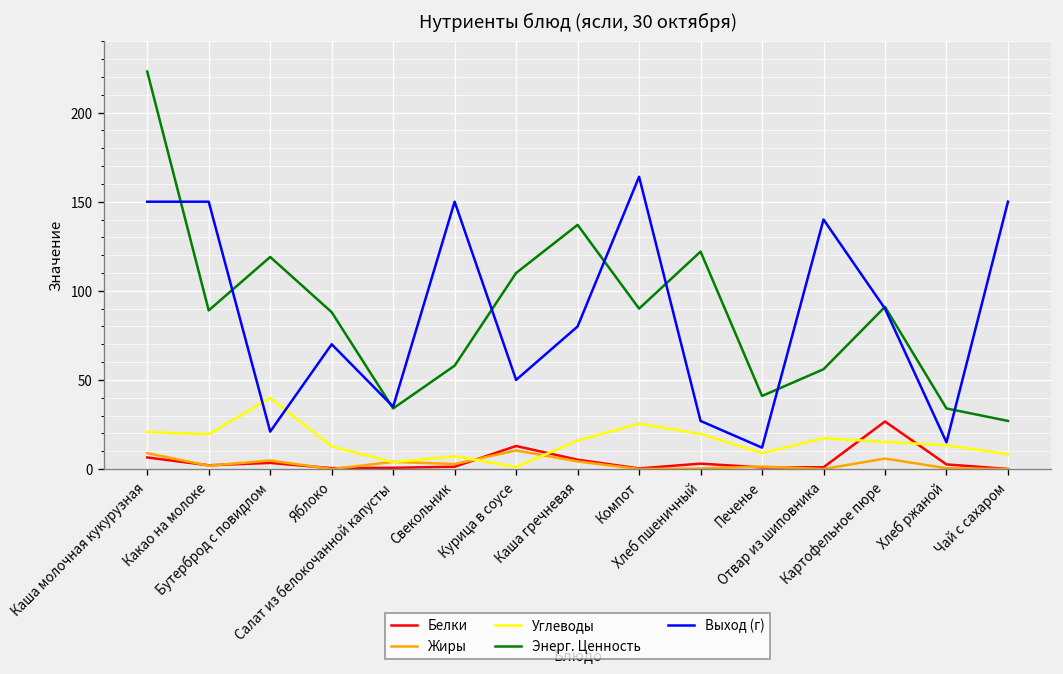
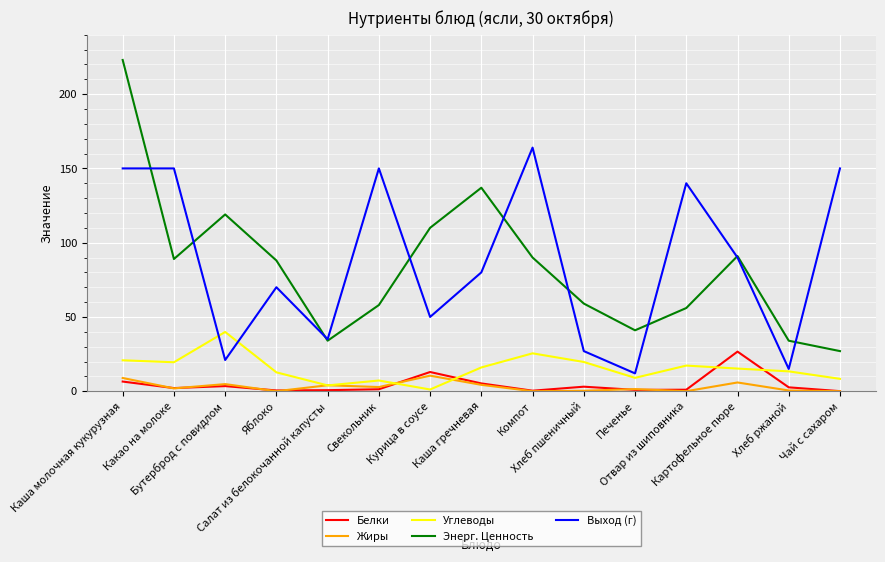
  {
    "Белки": {
      "Каша молочная кукурузная": 7,
      "Салат из белокочанной капусты": 1,
      "Курица в соусе": 13,
      "Хлеб пшеничный": 3,
      "Картофельное пюре": 27,
      "Хлеб ржаной": 3
    },
    "Жиры": {
      "Каша молочная кукурузная": 9,
      "Курица в соусе": 10,
      "Хлеб пшеничный": 0,
      "Картофельное пюре": 6,
      "Хлеб ржаной": 0
    },
    "Углеводы": {
      "Каша молочная кукурузная": 21,
      "Какао на молоке": 20,
      "Бутерброд с повидлом": 40,
      "Яблоко": 13,
      "Свекольник": 7,
      "Курица в соусе": 1,
      "Каша гречневая": 16,
      "Компот": 26,
      "Хлеб пшеничный": 20,
      "Печенье": 9,
      "Отвар из шиповника": 17,
      "Картофельное пюре": 15,
      "Чай с сахаром": 8
    },
    "Энерг. Ценность": {
      "Каша молочная кукурузная": 223,
      "Какао на молоке": 89,
      "Бутерброд с повидлом": 119,
      "Яблоко": 88,
      "Свекольник": 58,
      "Курица в соусе": 110,
      "Каша гречневая": 137,
      "Компот": 90,
-     "Хлеб пшеничный": 122,
+     "Хлеб пшеничный": 59,
      "Печенье": 41,
      "Отвар из шиповника": 56,
      "Хлеб ржаной": 34,
      "Чай с сахаром": 27
    },
    "Выход (г)": {
      "Каша молочная кукурузная": 150,
      "Какао на молоке": 150,
      "Бутерброд с повидлом": 21,
      "Яблоко": 70,
      "Свекольник": 150,
      "Курица в соусе": 50,
      "Каша гречневая": 80,
      "Компот": 164,
      "Хлеб пшеничный": 27,
      "Печенье": 12,
      "Отвар из шиповника": 140,
      "Чай с сахаром": 150
    }
  }
